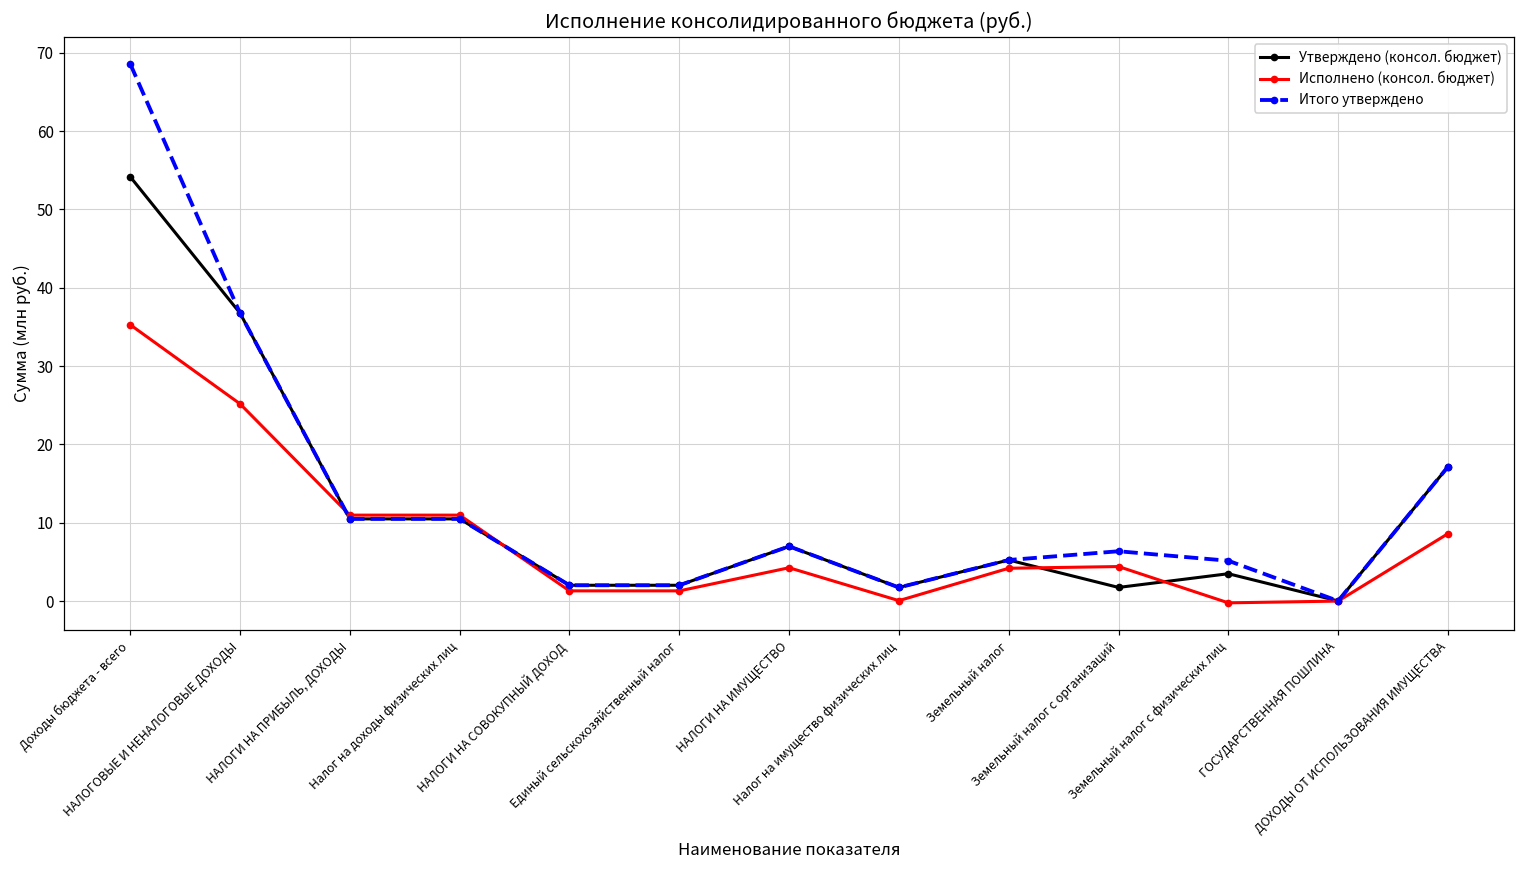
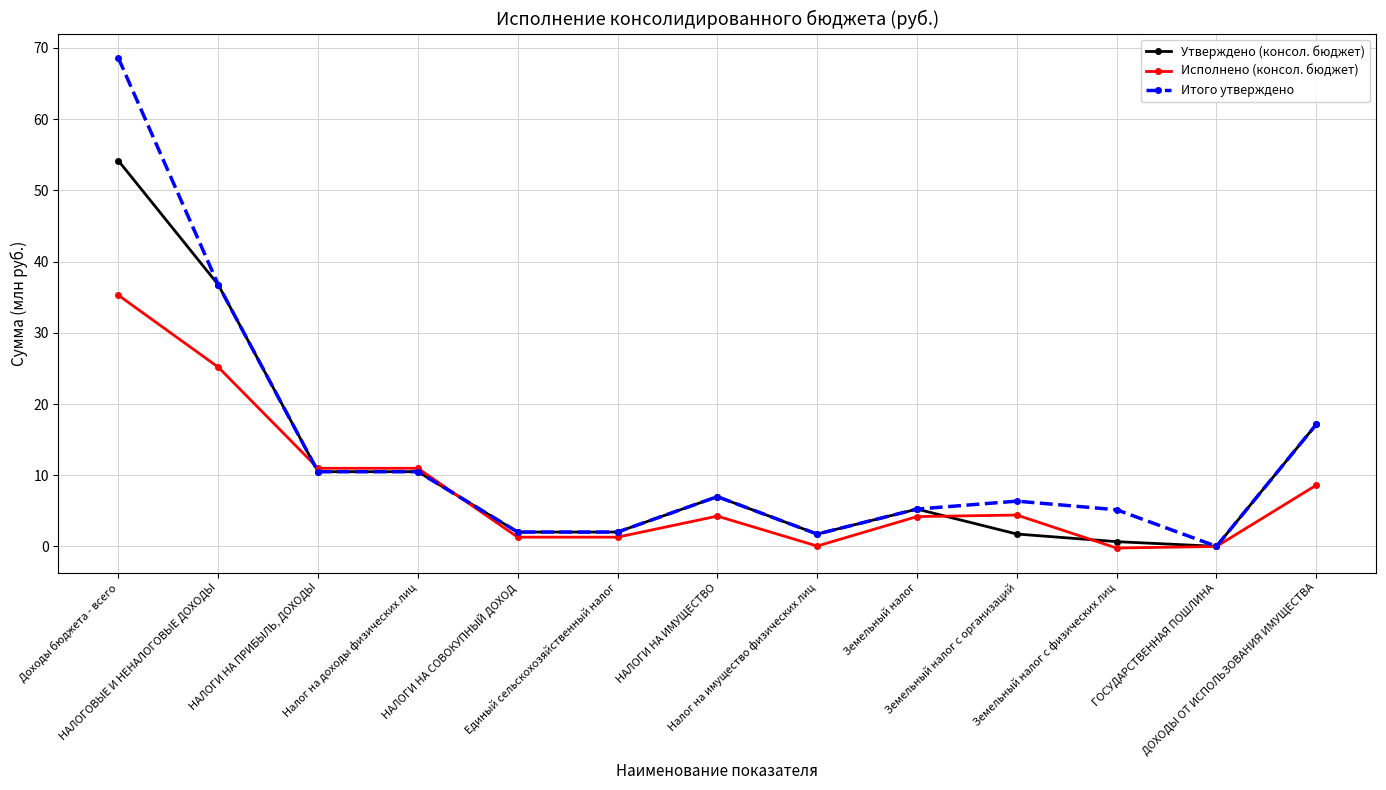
  {
    "Утверждено (консол. бюджет)": {
      "Доходы бюджета - всего": 54,
      "Земельный налог с организаций": 2,
-     "Земельный налог с физических лиц": 4
+     "Земельный налог с физических лиц": 1
    },
    "Исполнено (консол. бюджет)": {
      "Доходы бюджета - всего": 35,
      "НАЛОГОВЫЕ И НЕНАЛОГОВЫЕ ДОХОДЫ": 25,
      "НАЛОГИ НА ПРИБЫЛЬ, ДОХОДЫ": 11,
      "Налог на доходы физических лиц": 11,
      "НАЛОГИ НА СОВОКУПНЫЙ ДОХОД": 1,
      "Единый сельскохозяйственный налог": 1,
      "НАЛОГИ НА ИМУЩЕСТВО": 4,
      "Налог на имущество физических лиц": 0,
      "Земельный налог": 4,
      "Земельный налог с организаций": 4,
      "Земельный налог с физических лиц": 0,
      "ДОХОДЫ ОТ ИСПОЛЬЗОВАНИЯ ИМУЩЕСТВА": 9
    },
    "Итого утверждено": {
      "Доходы бюджета - всего": 69,
      "Земельный налог с организаций": 6,
      "Земельный налог с физических лиц": 5
    }
  }
